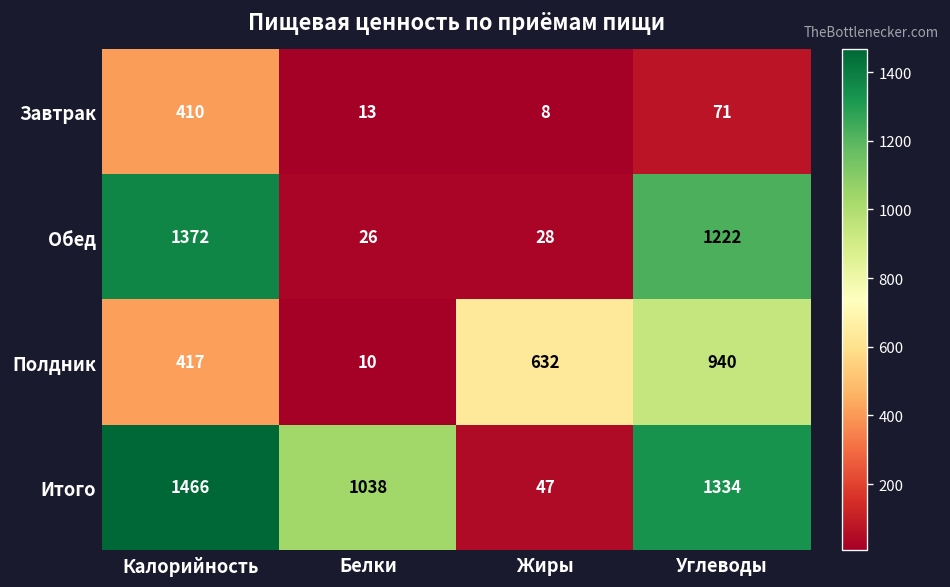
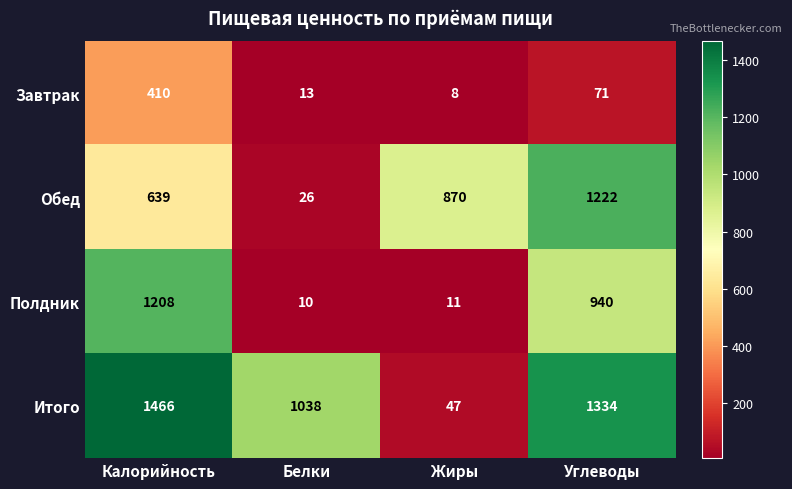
  {
    "Завтрак": {
      "Калорийность": 410,
      "Белки": 13,
      "Жиры": 8,
      "Углеводы": 71
    },
    "Обед": {
-     "Калорийность": 1372,
+     "Калорийность": 639,
      "Белки": 26,
-     "Жиры": 28,
+     "Жиры": 870,
      "Углеводы": 1222
    },
    "Полдник": {
-     "Калорийность": 417,
+     "Калорийность": 1208,
      "Белки": 10,
-     "Жиры": 632,
+     "Жиры": 11,
      "Углеводы": 940
    },
    "Итого": {
      "Калорийность": 1466,
      "Белки": 1038,
      "Жиры": 47,
      "Углеводы": 1334
    }
  }
